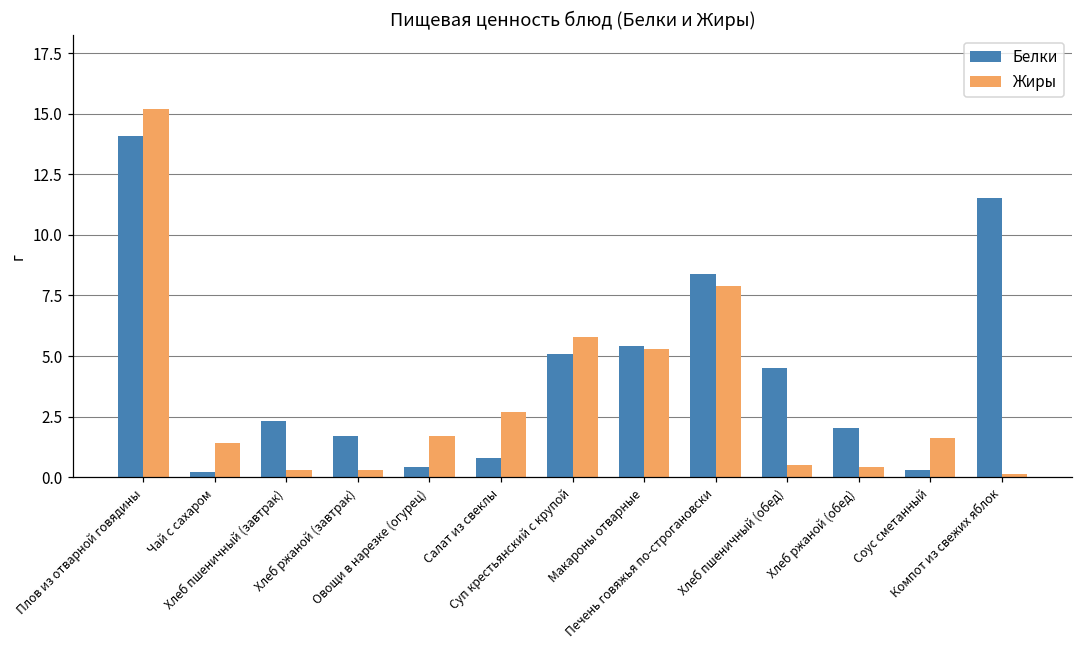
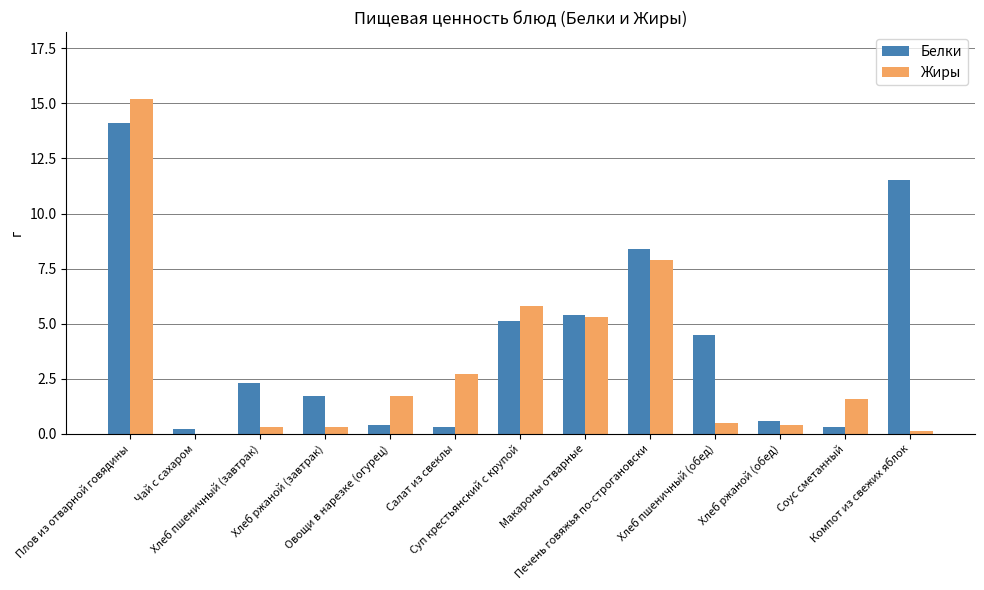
  {
    "Белки": {
      "Плов из отварной говядины": 14.1,
      "Чай с сахаром": 0.2,
      "Хлеб пшеничный (завтрак)": 2.3,
      "Хлеб ржаной (завтрак)": 1.7,
      "Овощи в нарезке (огурец)": 0.4,
-     "Салат из свеклы": 0.8,
+     "Салат из свеклы": 0.3,
      "Суп крестьянский с крупой": 5.1,
      "Макароны отварные": 5.4,
      "Печень говяжья по-строгановски": 8.4,
      "Хлеб пшеничный (обед)": 4.5,
-     "Хлеб ржаной (обед)": 2.0,
+     "Хлеб ржаной (обед)": 0.6,
      "Соус сметанный": 0.3,
      "Компот из свежих яблок": 11.5
    },
    "Жиры": {
      "Плов из отварной говядины": 15.2,
-     "Чай с сахаром": 1.4,
+     "Чай с сахаром": 0.0,
      "Хлеб пшеничный (завтрак)": 0.3,
      "Хлеб ржаной (завтрак)": 0.3,
      "Овощи в нарезке (огурец)": 1.7,
      "Салат из свеклы": 2.7,
      "Суп крестьянский с крупой": 5.8,
      "Макароны отварные": 5.3,
      "Печень говяжья по-строгановски": 7.9,
      "Хлеб пшеничный (обед)": 0.5,
      "Хлеб ржаной (обед)": 0.4,
      "Соус сметанный": 1.6,
      "Компот из свежих яблок": 0.1
    }
  }
